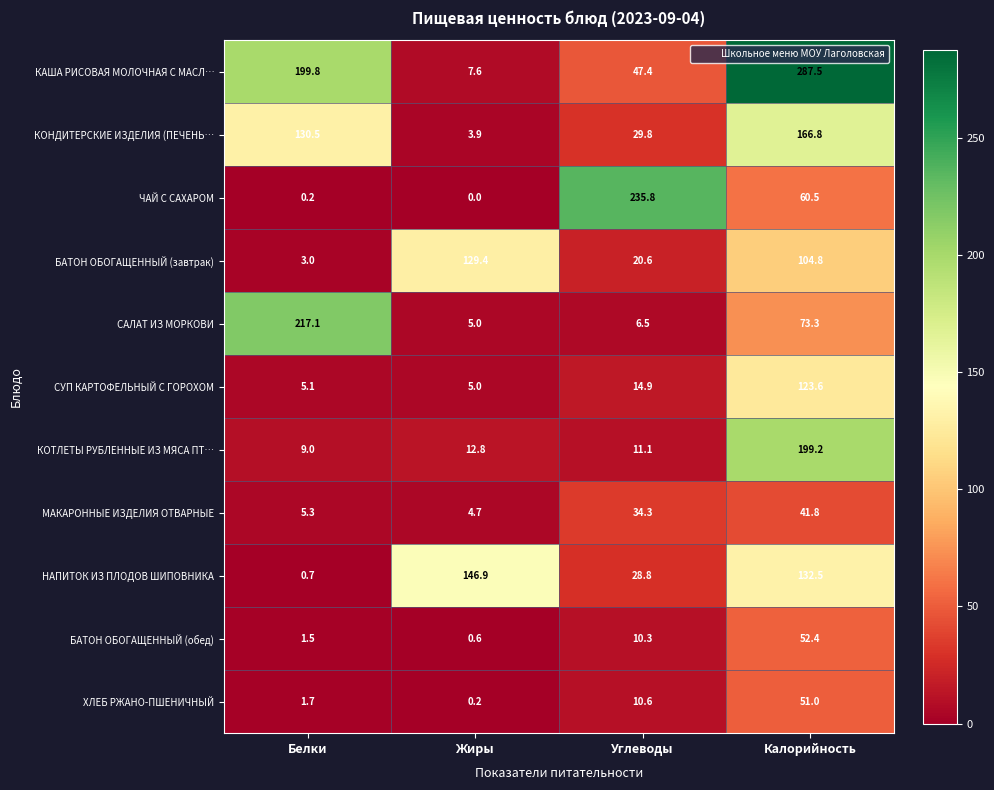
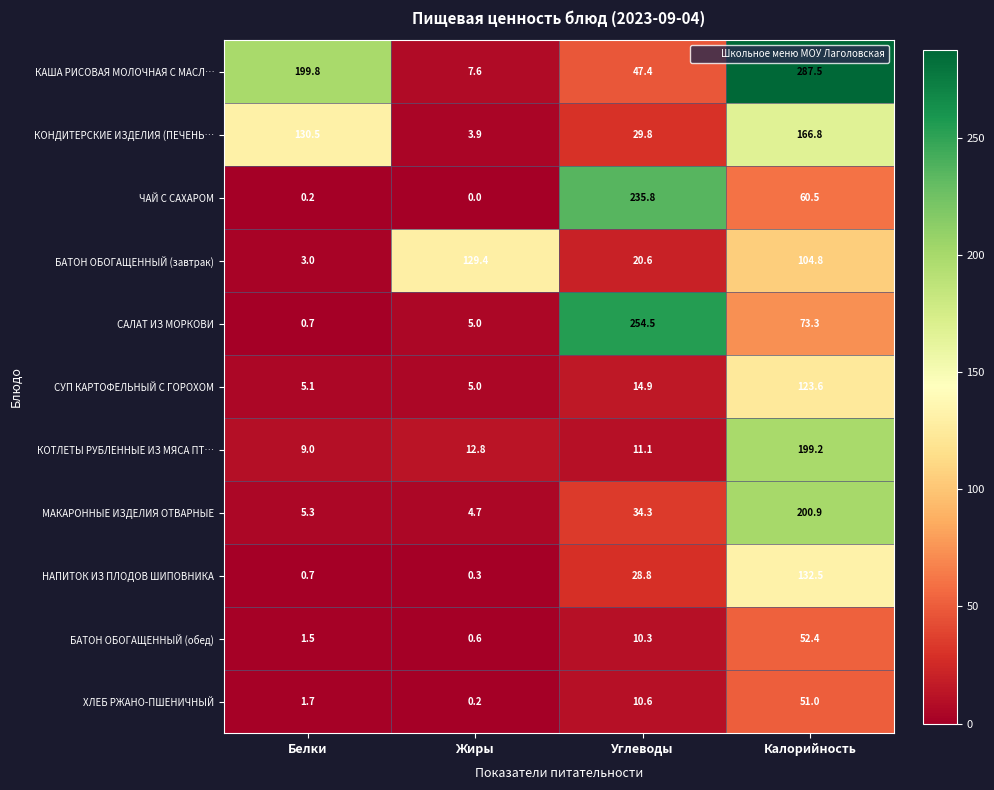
  {
    "КАША РИСОВАЯ МОЛОЧНАЯ С МАСЛ…": {
      "Белки": 199.8,
      "Жиры": 7.6,
      "Углеводы": 47.4,
      "Калорийность": 287.5
    },
    "КОНДИТЕРСКИЕ ИЗДЕЛИЯ (ПЕЧЕНЬ…": {
      "Белки": 130.5,
      "Жиры": 3.9,
      "Углеводы": 29.8,
      "Калорийность": 166.8
    },
    "ЧАЙ С САХАРОМ": {
      "Белки": 0.2,
      "Жиры": 0.0,
      "Углеводы": 235.8,
      "Калорийность": 60.5
    },
    "БАТОН ОБОГАЩЕННЫЙ (завтрак)": {
      "Белки": 3.0,
      "Жиры": 129.4,
      "Углеводы": 20.6,
      "Калорийность": 104.8
    },
    "САЛАТ ИЗ МОРКОВИ": {
-     "Белки": 217.1,
+     "Белки": 0.7,
      "Жиры": 5.0,
-     "Углеводы": 6.5,
+     "Углеводы": 254.5,
      "Калорийность": 73.3
    },
    "СУП КАРТОФЕЛЬНЫЙ С ГОРОХОМ": {
      "Белки": 5.1,
      "Жиры": 5.0,
      "Углеводы": 14.9,
      "Калорийность": 123.6
    },
    "КОТЛЕТЫ РУБЛЕННЫЕ ИЗ МЯСА ПТ…": {
      "Белки": 9.0,
      "Жиры": 12.8,
      "Углеводы": 11.1,
      "Калорийность": 199.2
    },
    "МАКАРОННЫЕ ИЗДЕЛИЯ ОТВАРНЫЕ": {
      "Белки": 5.3,
      "Жиры": 4.7,
      "Углеводы": 34.3,
-     "Калорийность": 41.8
+     "Калорийность": 200.9
    },
    "НАПИТОК ИЗ ПЛОДОВ ШИПОВНИКА": {
      "Белки": 0.7,
-     "Жиры": 146.9,
+     "Жиры": 0.3,
      "Углеводы": 28.8,
      "Калорийность": 132.5
    },
    "БАТОН ОБОГАЩЕННЫЙ (обед)": {
      "Белки": 1.5,
      "Жиры": 0.6,
      "Углеводы": 10.3,
      "Калорийность": 52.4
    },
    "ХЛЕБ РЖАНО-ПШЕНИЧНЫЙ": {
      "Белки": 1.7,
      "Жиры": 0.2,
      "Углеводы": 10.6,
      "Калорийность": 51.0
    }
  }
